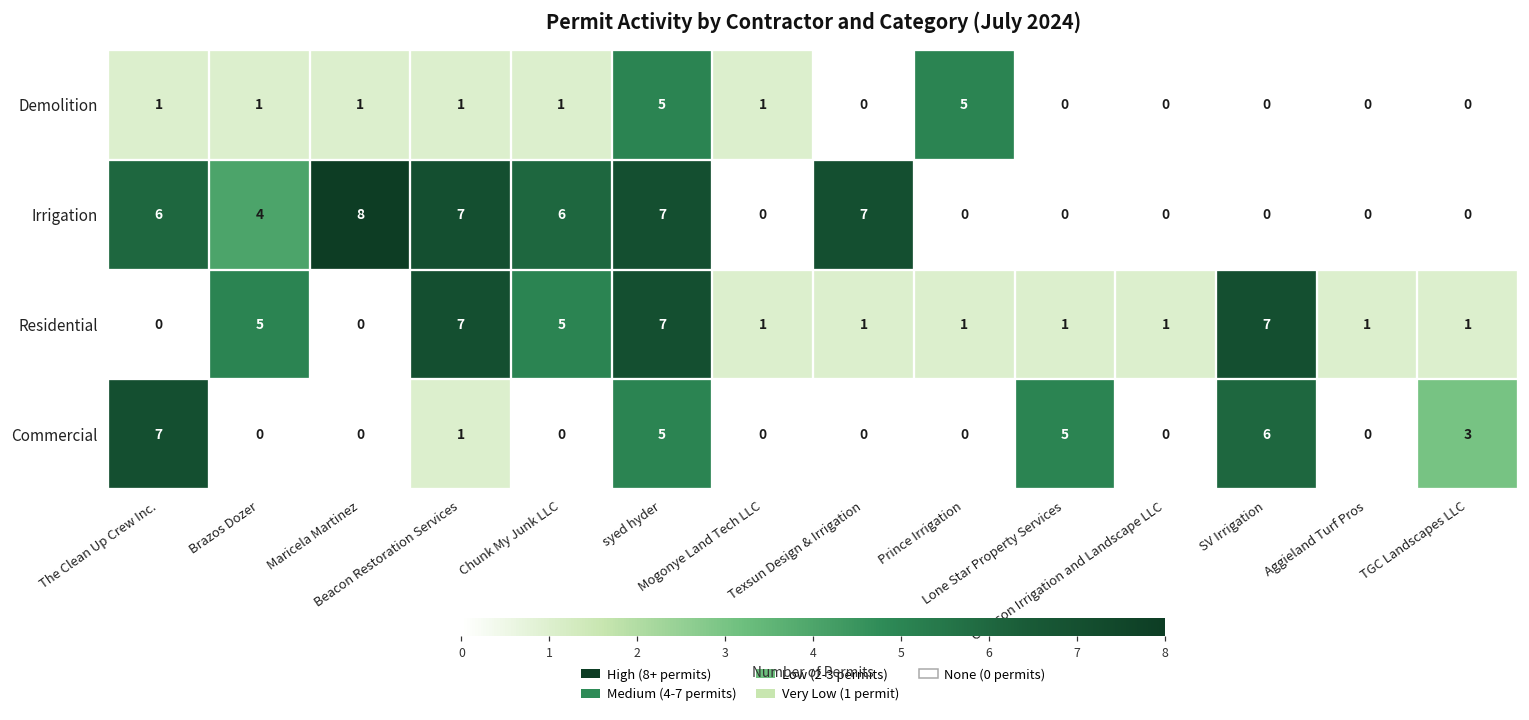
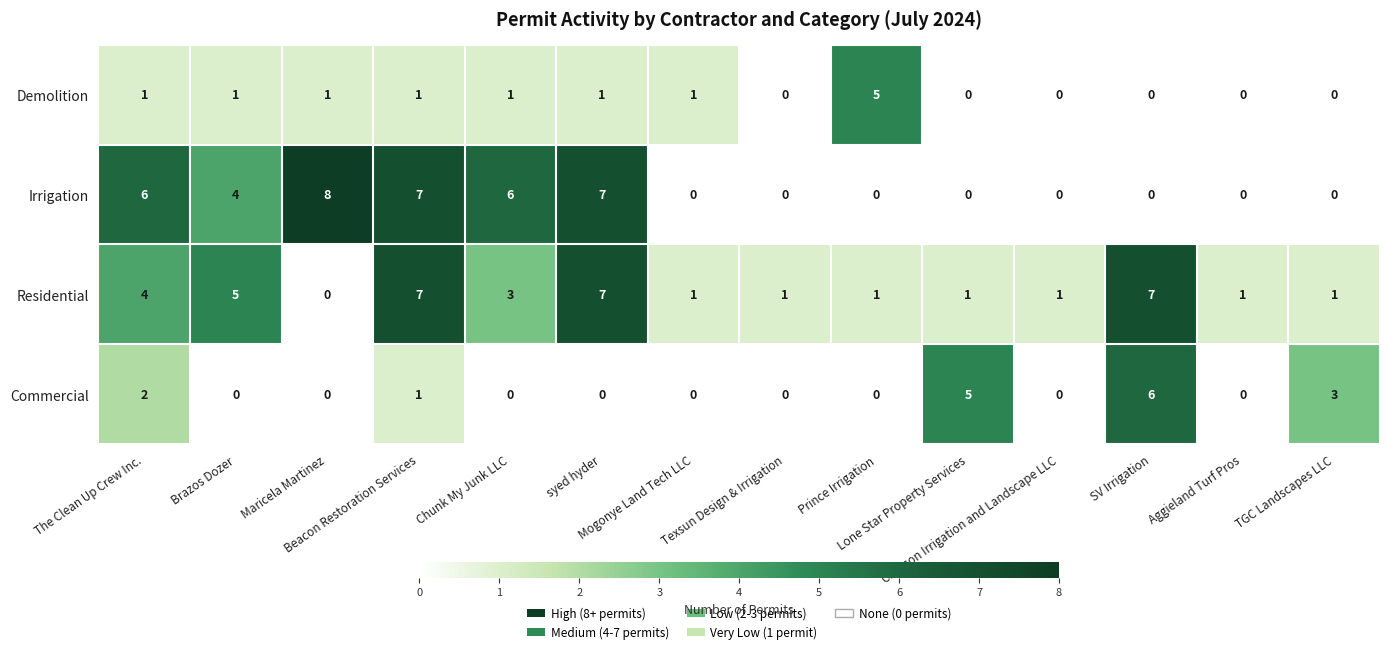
  {
    "Demolition": {
      "The Clean Up Crew Inc.": 1,
      "Brazos Dozer": 1,
      "Maricela Martinez": 1,
      "Beacon Restoration Services": 1,
      "Chunk My Junk LLC": 1,
-     "syed hyder": 5,
+     "syed hyder": 1,
      "Mogonye Land Tech LLC": 1,
      "Texsun Design & Irrigation": 0,
      "Prince Irrigation": 5,
      "Lone Star Property Services": 0,
      "Crimson Irrigation and Landscape LLC": 0,
      "SV Irrigation": 0,
      "Aggieland Turf Pros": 0,
      "TGC Landscapes LLC": 0
    },
    "Irrigation": {
      "The Clean Up Crew Inc.": 6,
      "Brazos Dozer": 4,
      "Maricela Martinez": 8,
      "Beacon Restoration Services": 7,
      "Chunk My Junk LLC": 6,
      "syed hyder": 7,
      "Mogonye Land Tech LLC": 0,
-     "Texsun Design & Irrigation": 7,
+     "Texsun Design & Irrigation": 0,
      "Prince Irrigation": 0,
      "Lone Star Property Services": 0,
      "Crimson Irrigation and Landscape LLC": 0,
      "SV Irrigation": 0,
      "Aggieland Turf Pros": 0,
      "TGC Landscapes LLC": 0
    },
    "Residential": {
-     "The Clean Up Crew Inc.": 0,
+     "The Clean Up Crew Inc.": 4,
      "Brazos Dozer": 5,
      "Maricela Martinez": 0,
      "Beacon Restoration Services": 7,
-     "Chunk My Junk LLC": 5,
+     "Chunk My Junk LLC": 3,
      "syed hyder": 7,
      "Mogonye Land Tech LLC": 1,
      "Texsun Design & Irrigation": 1,
      "Prince Irrigation": 1,
      "Lone Star Property Services": 1,
      "Crimson Irrigation and Landscape LLC": 1,
      "SV Irrigation": 7,
      "Aggieland Turf Pros": 1,
      "TGC Landscapes LLC": 1
    },
    "Commercial": {
-     "The Clean Up Crew Inc.": 7,
+     "The Clean Up Crew Inc.": 2,
      "Brazos Dozer": 0,
      "Maricela Martinez": 0,
      "Beacon Restoration Services": 1,
      "Chunk My Junk LLC": 0,
-     "syed hyder": 5,
+     "syed hyder": 0,
      "Mogonye Land Tech LLC": 0,
      "Texsun Design & Irrigation": 0,
      "Prince Irrigation": 0,
      "Lone Star Property Services": 5,
      "Crimson Irrigation and Landscape LLC": 0,
      "SV Irrigation": 6,
      "Aggieland Turf Pros": 0,
      "TGC Landscapes LLC": 3
    }
  }
